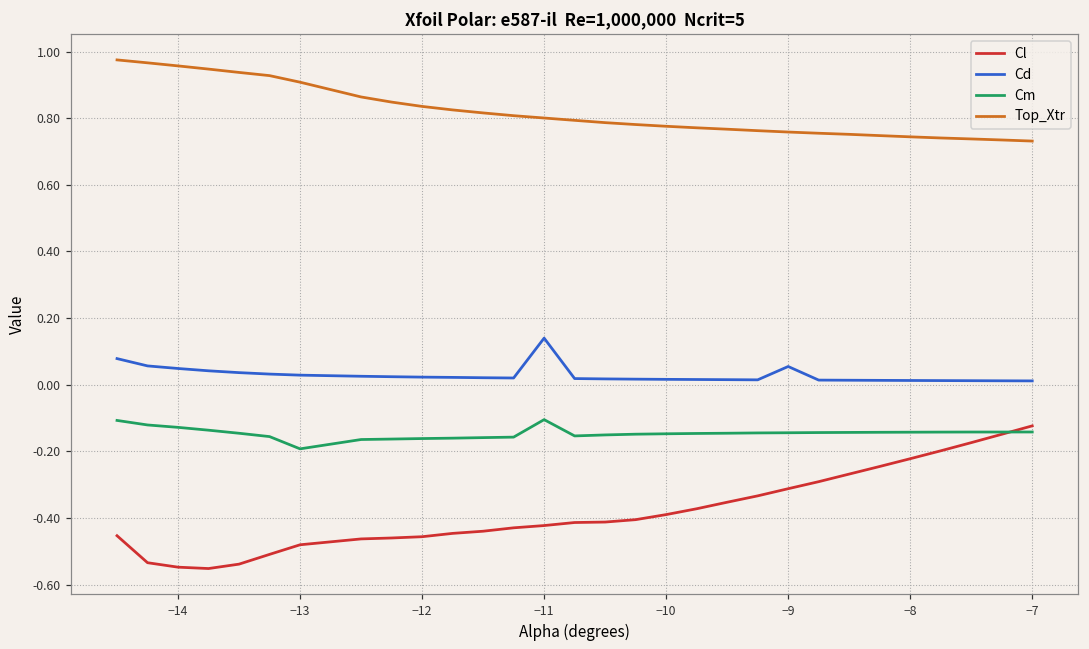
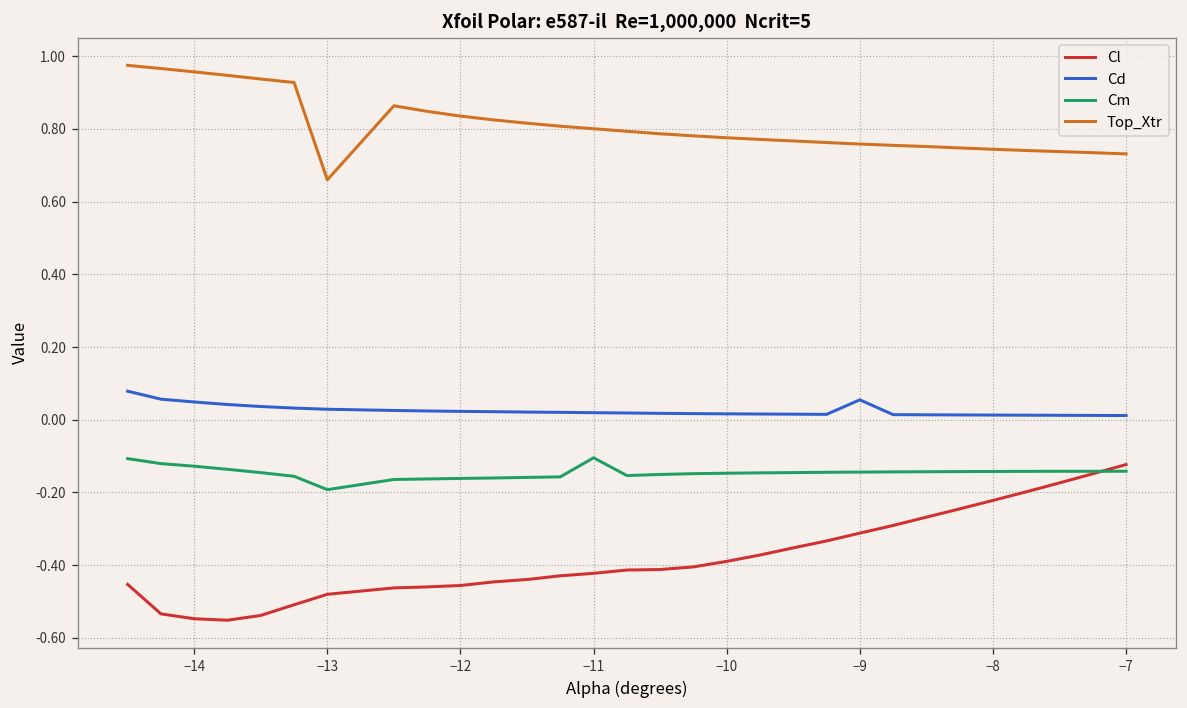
  {
    "Cl": {
      "−14": -0.55,
      "−13": -0.48,
      "−12": -0.46,
      "−11": -0.42,
      "−10": -0.39,
      "−9": -0.31,
      "−8": -0.22,
      "−7": -0.12
    },
    "Cd": {
      "−14": 0.05,
      "−13": 0.03,
      "−12": 0.02,
-     "−11": 0.14,
+     "−11": 0.02,
      "−10": 0.02,
      "−9": 0.05,
      "−8": 0.01,
      "−7": 0.01
    },
    "Cm": {
      "−14": -0.13,
      "−13": -0.19,
      "−12": -0.16,
      "−11": -0.10,
      "−10": -0.15,
      "−9": -0.14,
      "−8": -0.14,
      "−7": -0.14
    },
    "Top_Xtr": {
      "−14": 0.96,
-     "−13": 0.91,
+     "−13": 0.66,
      "−12": 0.84,
      "−11": 0.80,
      "−10": 0.78,
      "−9": 0.76,
      "−8": 0.74,
      "−7": 0.73
    }
  }
